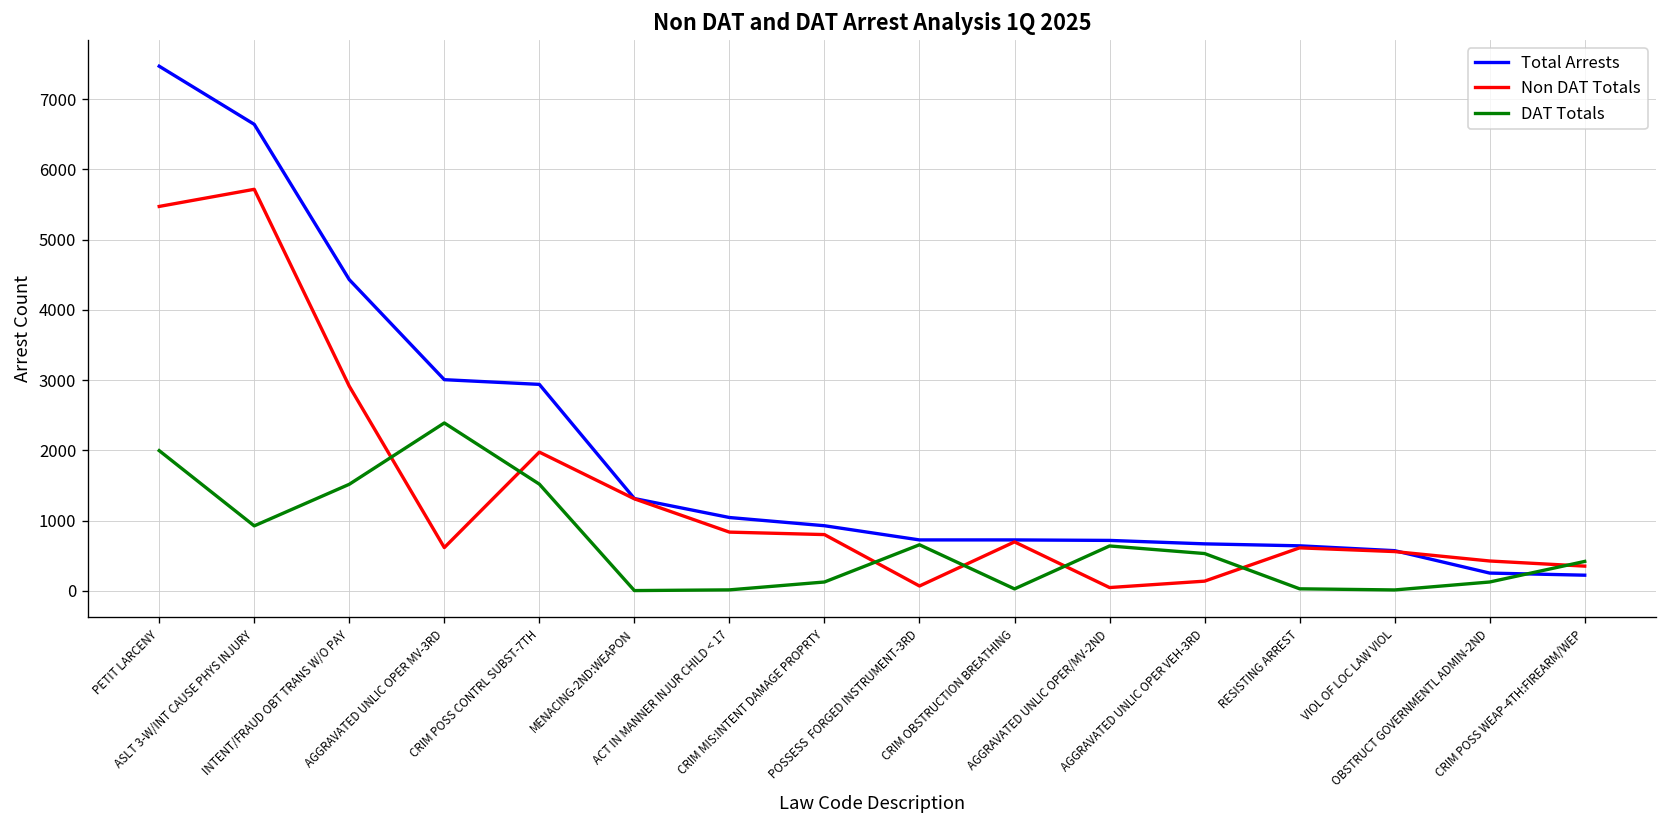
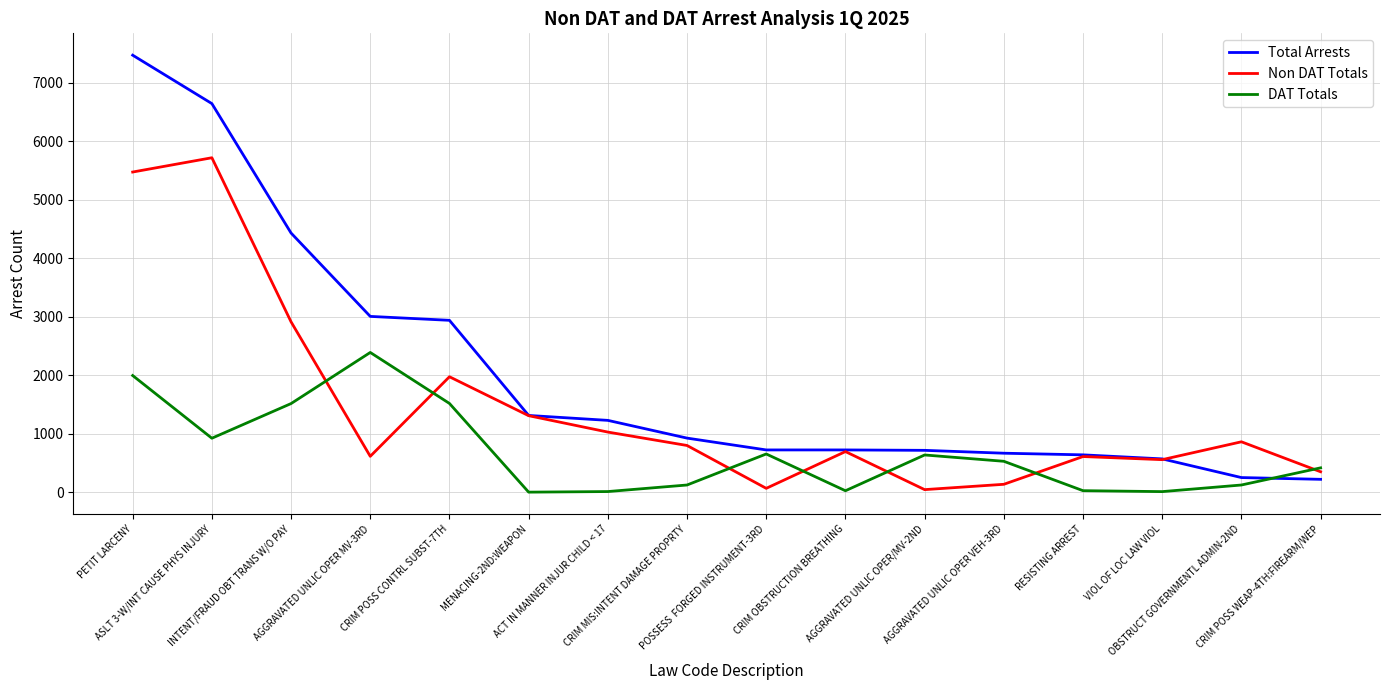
  {
    "Total Arrests": {
      "PETIT LARCENY": 7500,
      "ASLT 3-W/INT CAUSE PHYS INJURY": 6600,
      "INTENT/FRAUD OBT TRANS W/O PAY": 4400,
      "AGGRAVATED UNLIC OPER MV-3RD": 3000,
      "CRIM POSS CONTRL SUBST-7TH": 2900,
-     "ACT IN MANNER INJUR CHILD < 17": 1000,
+     "ACT IN MANNER INJUR CHILD < 17": 1200,
      "CRIM MIS:INTENT DAMAGE PROPRTY": 900,
      "POSSESS FORGED INSTRUMENT-3RD": 700,
      "AGGRAVATED UNLIC OPER/MV-2ND": 700,
      "AGGRAVATED UNLIC OPER VEH-3RD": 700,
      "OBSTRUCT GOVERNMENTL ADMIN-2ND": 300,
      "CRIM POSS WEAP-4TH:FIREARM/WEP": 200
    },
    "Non DAT Totals": {
      "PETIT LARCENY": 5500,
      "ASLT 3-W/INT CAUSE PHYS INJURY": 5700,
      "INTENT/FRAUD OBT TRANS W/O PAY": 2900,
      "AGGRAVATED UNLIC OPER MV-3RD": 600,
      "CRIM POSS CONTRL SUBST-7TH": 2000,
-     "ACT IN MANNER INJUR CHILD < 17": 800,
+     "ACT IN MANNER INJUR CHILD < 17": 1000,
      "CRIM MIS:INTENT DAMAGE PROPRTY": 800,
      "POSSESS FORGED INSTRUMENT-3RD": 100,
      "AGGRAVATED UNLIC OPER/MV-2ND": 0,
      "AGGRAVATED UNLIC OPER VEH-3RD": 100,
-     "OBSTRUCT GOVERNMENTL ADMIN-2ND": 400,
+     "OBSTRUCT GOVERNMENTL ADMIN-2ND": 900,
      "CRIM POSS WEAP-4TH:FIREARM/WEP": 400
    },
    "DAT Totals": {
      "PETIT LARCENY": 2000,
      "ASLT 3-W/INT CAUSE PHYS INJURY": 900,
      "INTENT/FRAUD OBT TRANS W/O PAY": 1500,
      "AGGRAVATED UNLIC OPER MV-3RD": 2400,
      "CRIM POSS CONTRL SUBST-7TH": 1500,
      "MENACING-2ND:WEAPON": 0,
      "ACT IN MANNER INJUR CHILD < 17": 0,
      "CRIM MIS:INTENT DAMAGE PROPRTY": 100,
      "POSSESS FORGED INSTRUMENT-3RD": 700,
      "CRIM OBSTRUCTION BREATHING": 0,
      "AGGRAVATED UNLIC OPER/MV-2ND": 600,
      "AGGRAVATED UNLIC OPER VEH-3RD": 500,
      "RESISTING ARREST": 0,
      "VIOL OF LOC LAW VIOL": 0,
      "OBSTRUCT GOVERNMENTL ADMIN-2ND": 100,
      "CRIM POSS WEAP-4TH:FIREARM/WEP": 400
    }
  }
